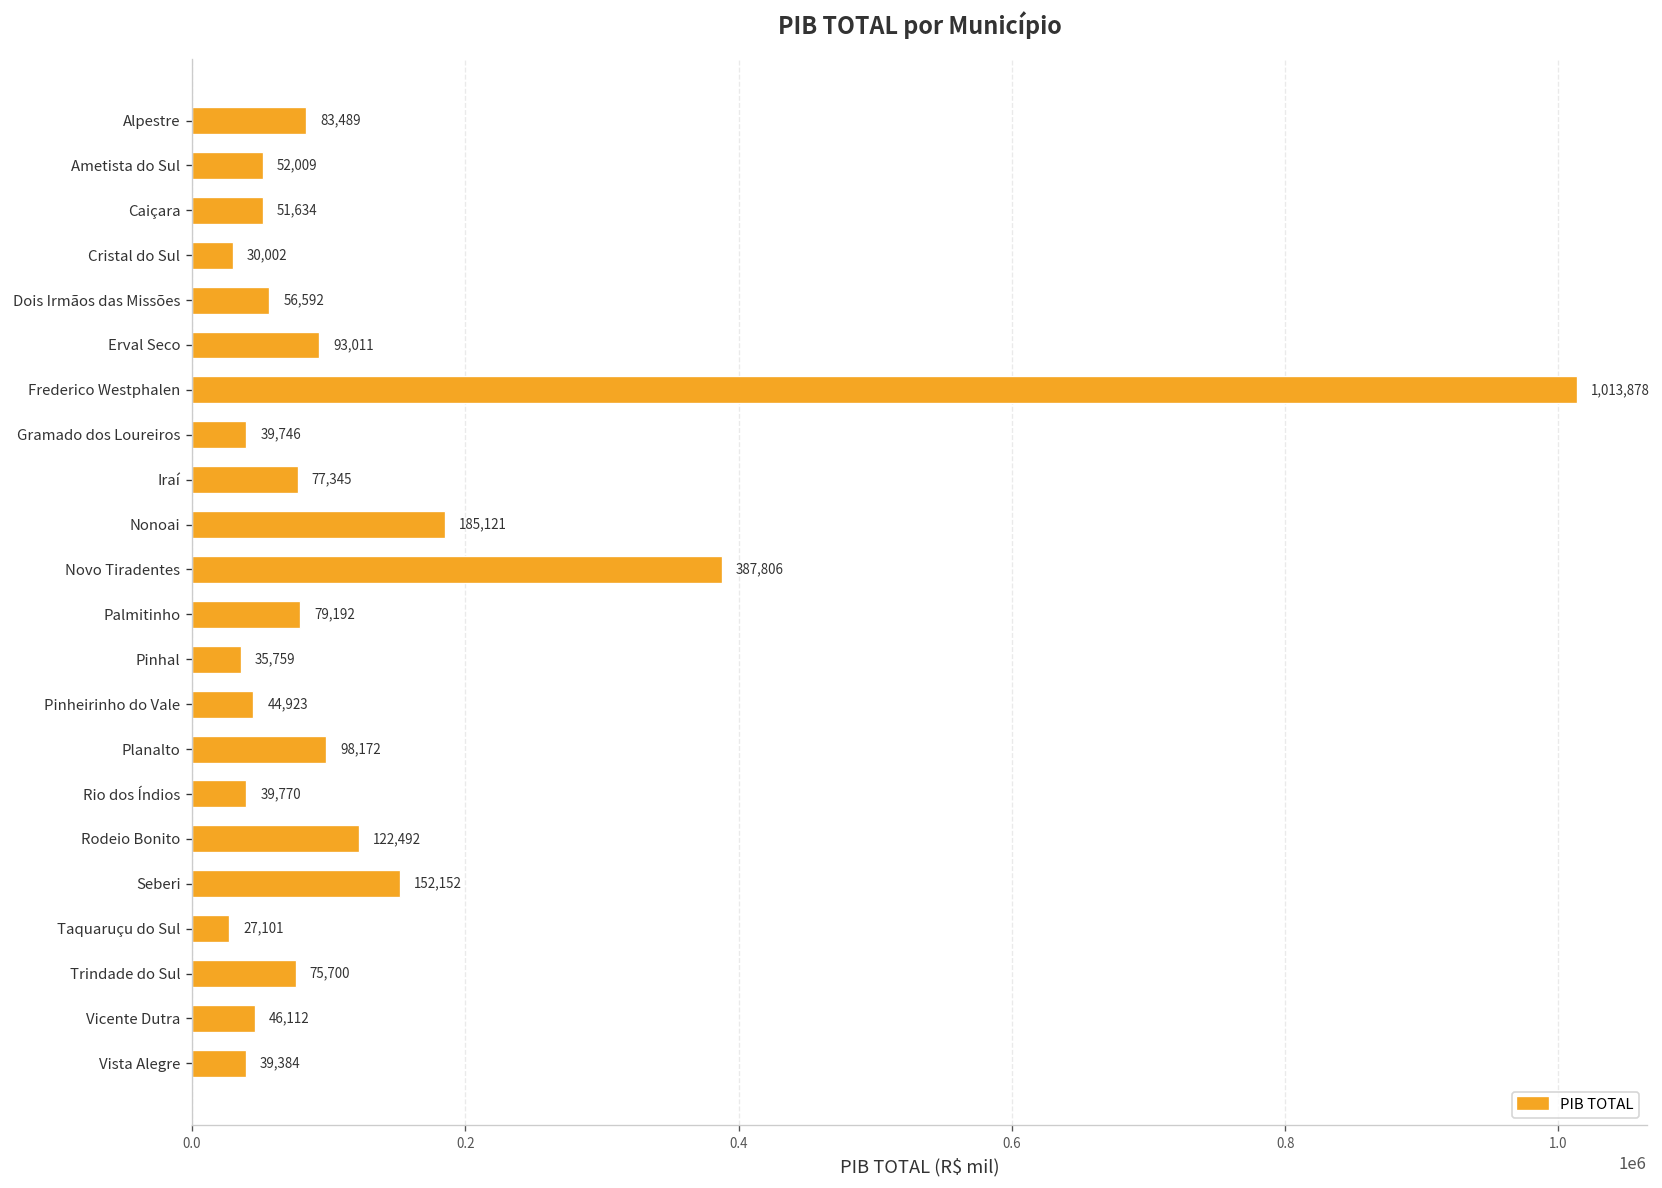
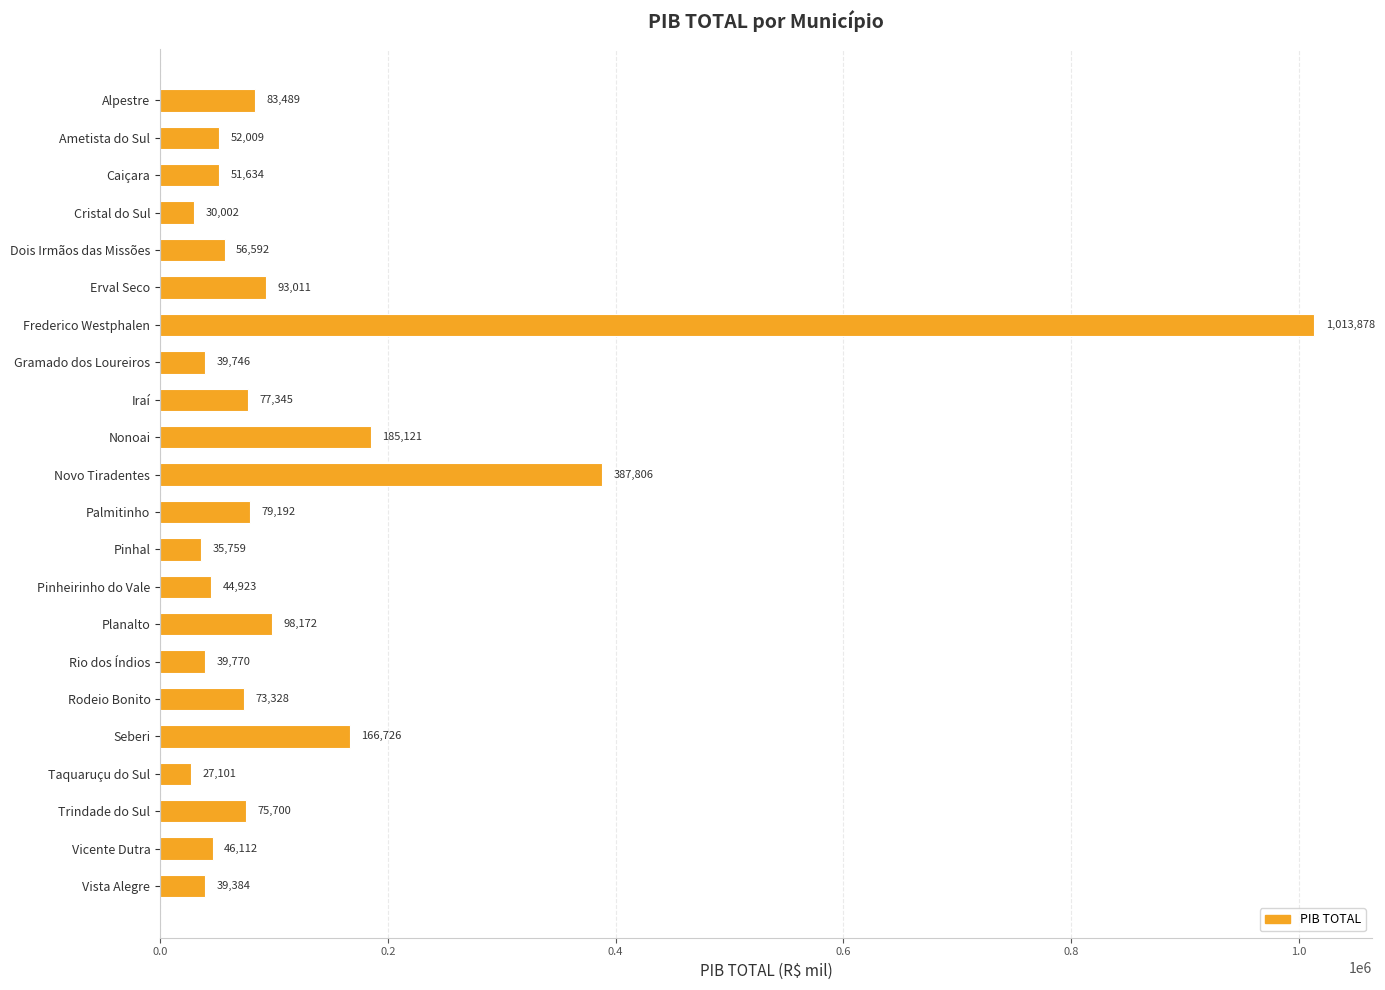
  {
    "Alpestre": "83,489",
    "Ametista do Sul": "52,009",
    "Caiçara": "51,634",
    "Cristal do Sul": "30,002",
    "Dois Irmãos das Missões": "56,592",
    "Erval Seco": "93,011",
    "Frederico Westphalen": "1,013,878",
    "Gramado dos Loureiros": "39,746",
    "Iraí": "77,345",
    "Nonoai": "185,121",
    "Novo Tiradentes": "387,806",
    "Palmitinho": "79,192",
    "Pinhal": "35,759",
    "Pinheirinho do Vale": "44,923",
    "Planalto": "98,172",
    "Rio dos Índios": "39,770",
-   "Rodeio Bonito": "122,492",
-   "Seberi": "152,152",
+   "Rodeio Bonito": "73,328",
+   "Seberi": "166,726",
    "Taquaruçu do Sul": "27,101",
    "Trindade do Sul": "75,700",
    "Vicente Dutra": "46,112",
    "Vista Alegre": "39,384"
  }
